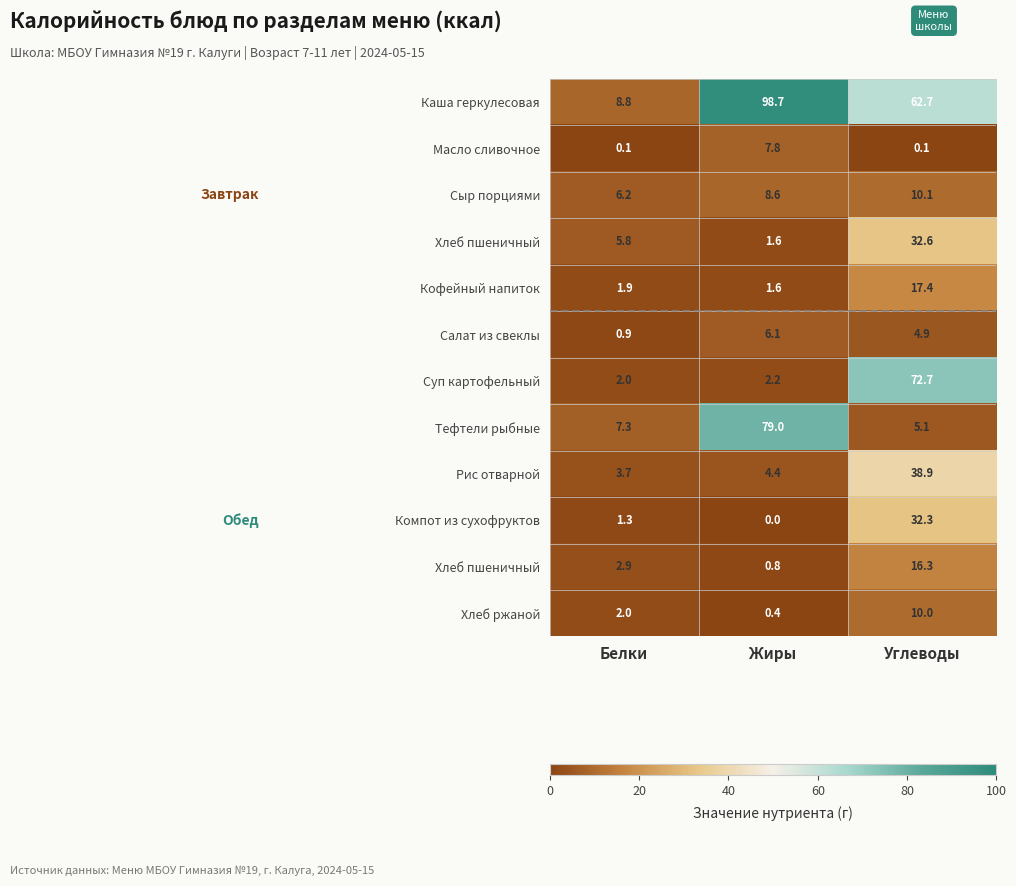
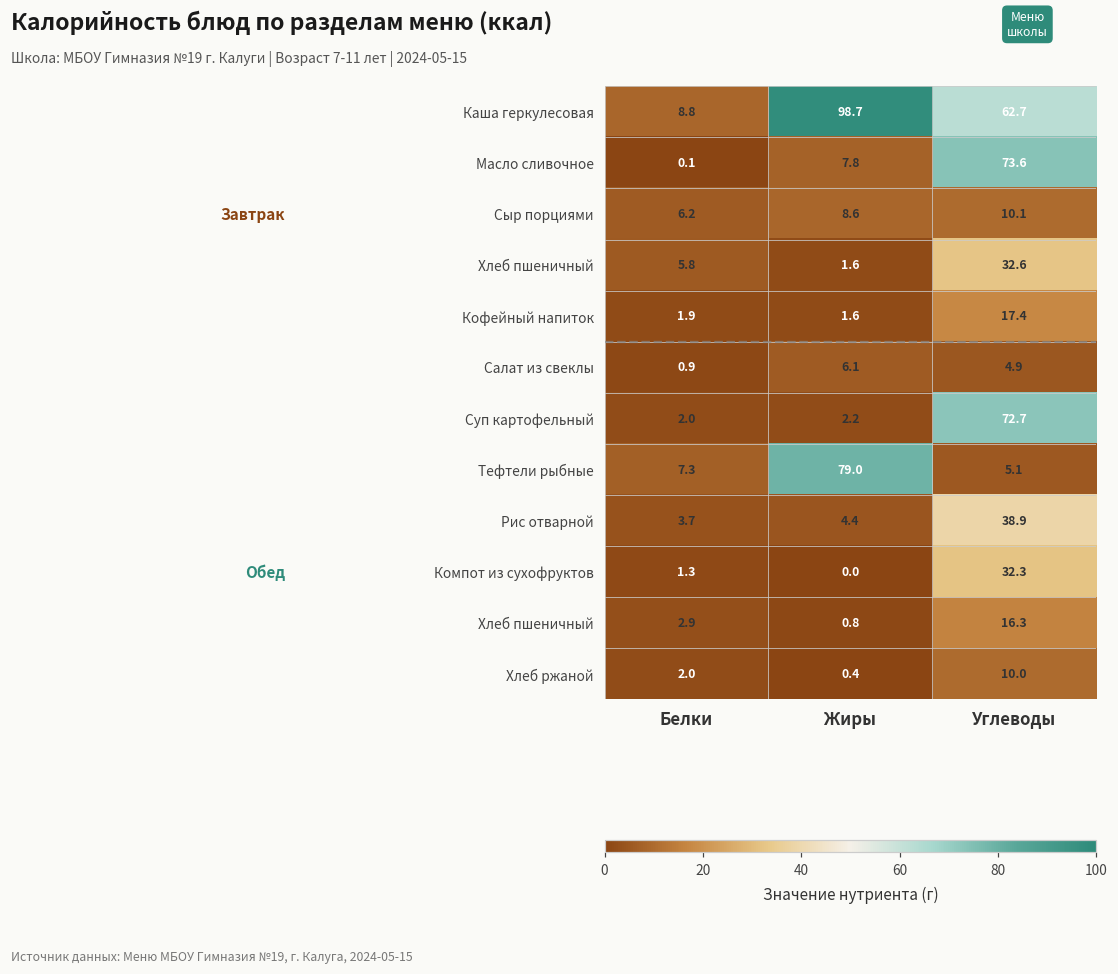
  {
    "Каша геркулесовая": {
      "Белки": 8.8,
      "Жиры": 98.7,
      "Углеводы": 62.7
    },
    "Масло сливочное": {
      "Белки": 0.1,
      "Жиры": 7.8,
-     "Углеводы": 0.1
+     "Углеводы": 73.6
    },
    "Сыр порциями": {
      "Белки": 6.2,
      "Жиры": 8.6,
      "Углеводы": 10.1
    },
    "Кофейный напиток": {
      "Белки": 1.9,
      "Жиры": 1.6,
      "Углеводы": 17.4
    },
    "Салат из свеклы": {
      "Белки": 0.9,
      "Жиры": 6.1,
      "Углеводы": 4.9
    },
    "Суп картофельный": {
      "Белки": 2.0,
      "Жиры": 2.2,
      "Углеводы": 72.7
    },
    "Тефтели рыбные": {
      "Белки": 7.3,
      "Жиры": 79.0,
      "Углеводы": 5.1
    },
    "Рис отварной": {
      "Белки": 3.7,
      "Жиры": 4.4,
      "Углеводы": 38.9
    },
    "Компот из сухофруктов": {
      "Белки": 1.3,
      "Жиры": 0.0,
      "Углеводы": 32.3
    },
    "Хлеб ржаной": {
      "Белки": 2.0,
      "Жиры": 0.4,
      "Углеводы": 10.0
    }
  }
